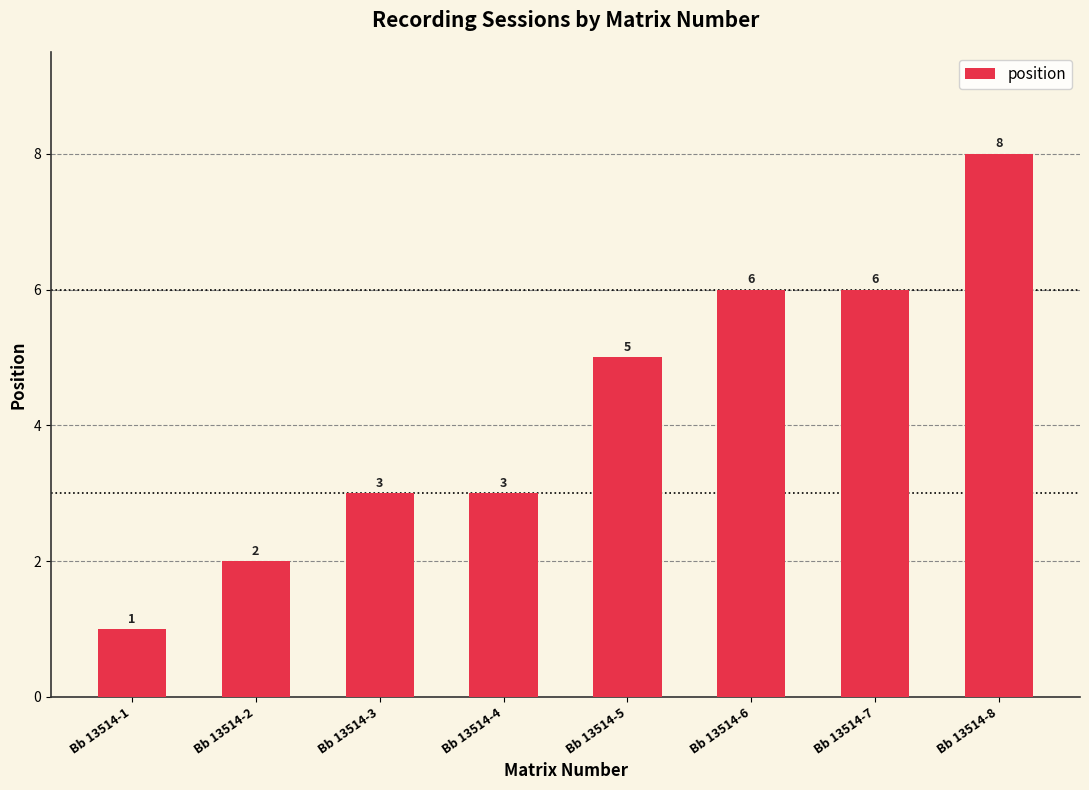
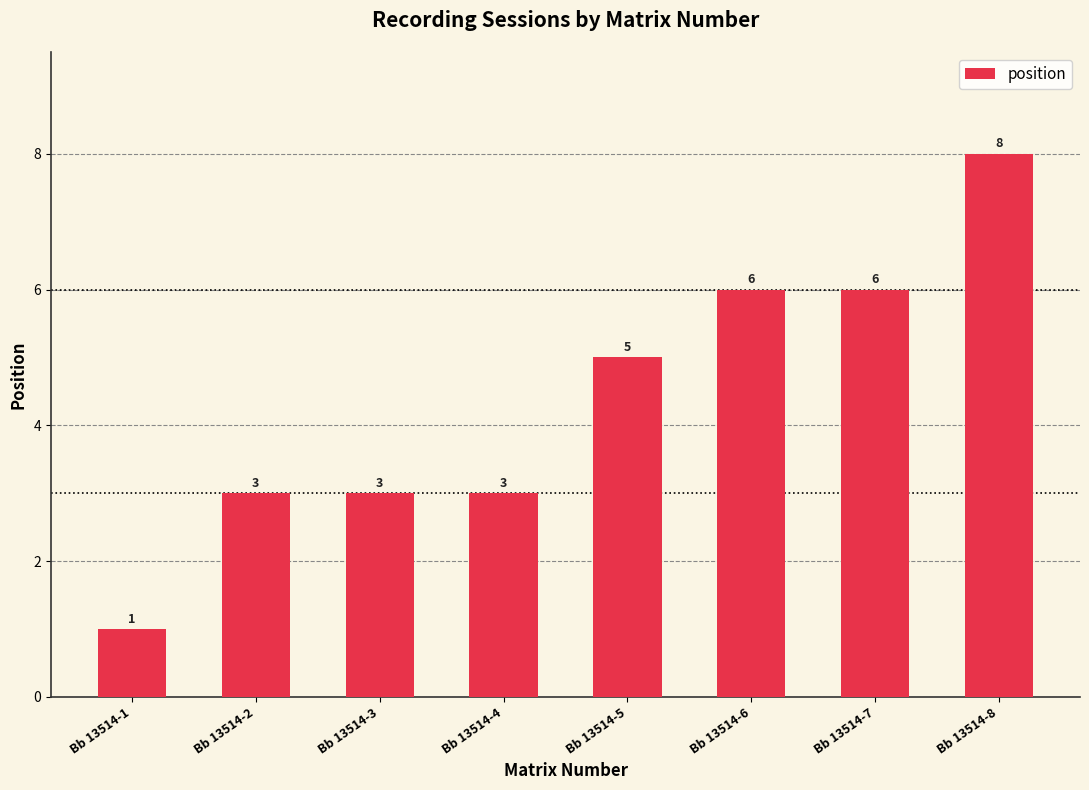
  {
    "Bb 13514-1": 1,
-   "Bb 13514-2": 2,
+   "Bb 13514-2": 3,
    "Bb 13514-3": 3,
    "Bb 13514-4": 3,
    "Bb 13514-5": 5,
    "Bb 13514-6": 6,
    "Bb 13514-7": 6,
    "Bb 13514-8": 8
  }
